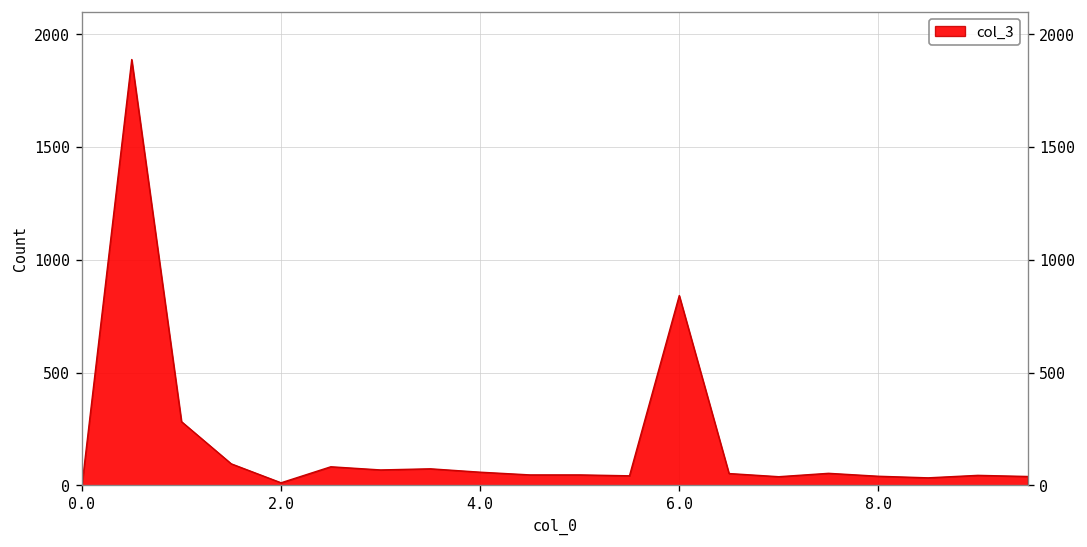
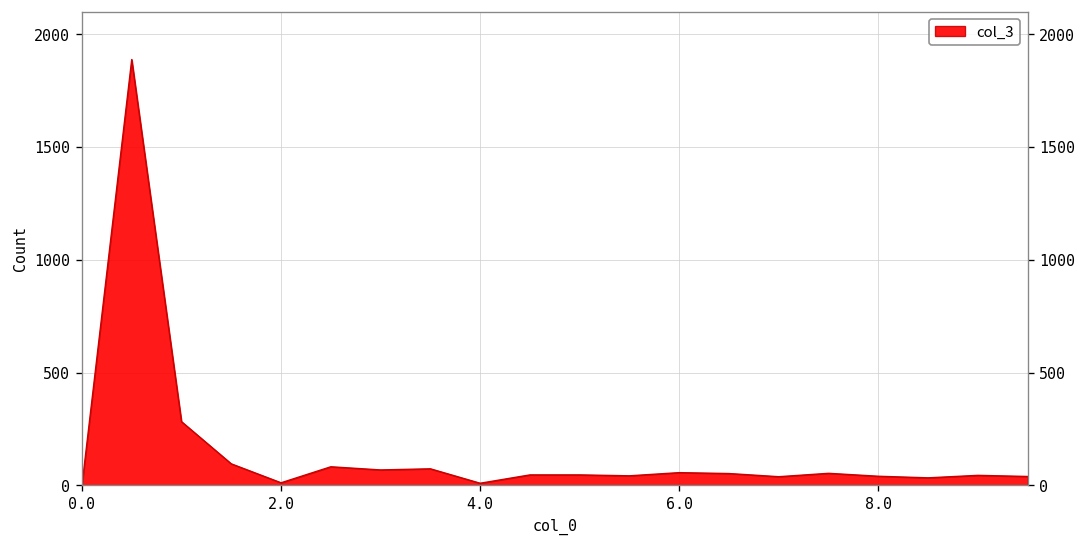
  {
    "0.0": 0,
    "2.0": 10,
-   "4.0": 60,
-   "6.0": 840,
+   "4.0": 10,
+   "6.0": 60,
    "8.0": 40
  }
